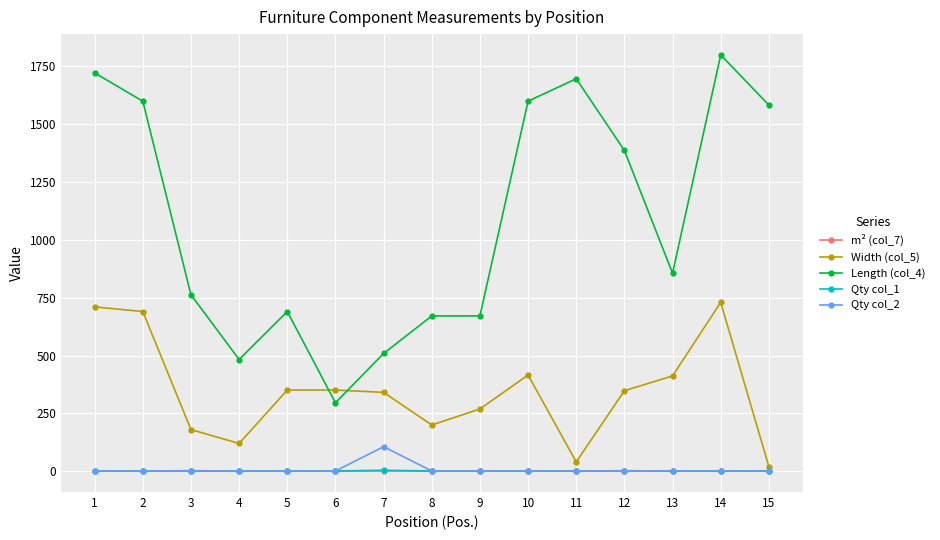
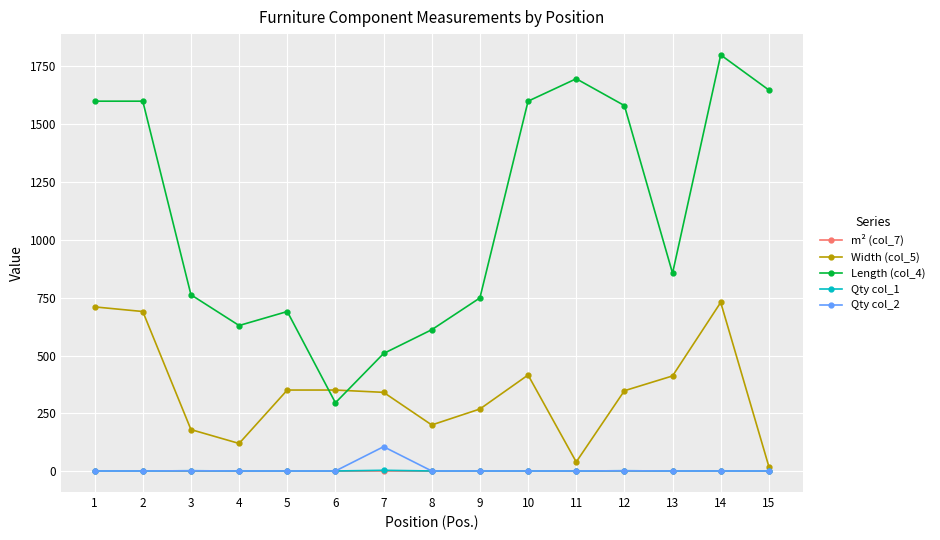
  {
    "Width (col_5)": {
      "1": 710,
      "2": 690,
      "3": 180,
      "4": 120,
      "5": 350,
      "6": 350,
      "7": 340,
      "8": 200,
      "9": 270,
      "10": 420,
      "11": 40,
      "12": 350,
      "13": 410,
      "14": 730,
      "15": 20
    },
    "Length (col_4)": {
-     "1": 1720,
+     "1": 1600,
      "2": 1600,
      "3": 760,
-     "4": 480,
+     "4": 630,
      "5": 690,
      "6": 300,
      "7": 510,
-     "8": 670,
-     "9": 670,
+     "8": 610,
+     "9": 750,
      "10": 1600,
      "11": 1700,
-     "12": 1390,
+     "12": 1580,
      "13": 860,
      "14": 1800,
-     "15": 1580
+     "15": 1650
    },
    "Qty col_2": {
      "7": 110
    }
  }
